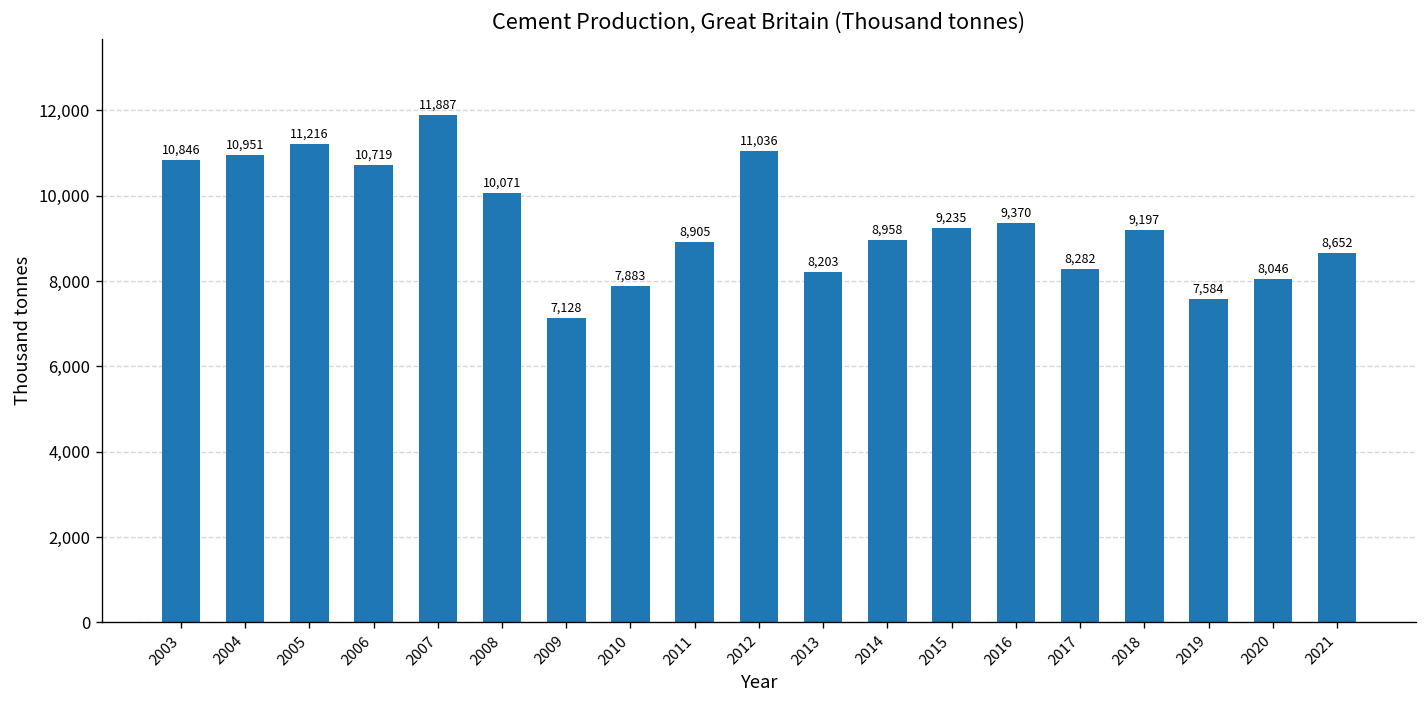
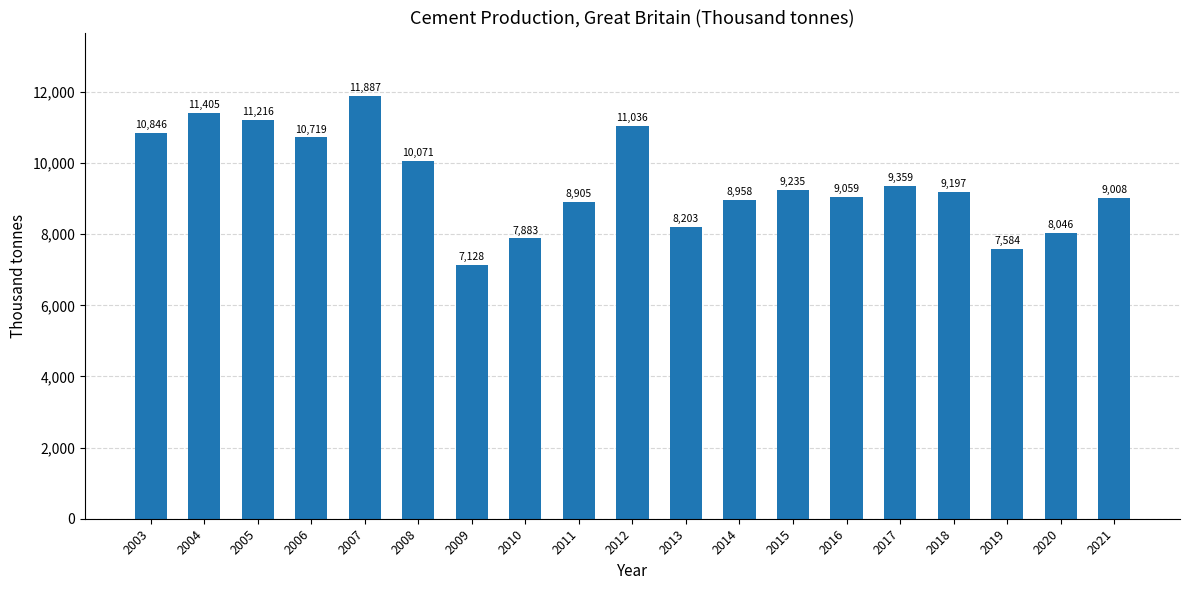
  {
    "2003": "10,846",
-   "2004": "10,951",
+   "2004": "11,405",
    "2005": "11,216",
    "2006": "10,719",
    "2007": "11,887",
    "2008": "10,071",
    "2009": "7,128",
    "2010": "7,883",
    "2011": "8,905",
    "2012": "11,036",
    "2013": "8,203",
    "2014": "8,958",
    "2015": "9,235",
-   "2016": "9,370",
-   "2017": "8,282",
+   "2016": "9,059",
+   "2017": "9,359",
    "2018": "9,197",
    "2019": "7,584",
    "2020": "8,046",
-   "2021": "8,652"
+   "2021": "9,008"
  }
